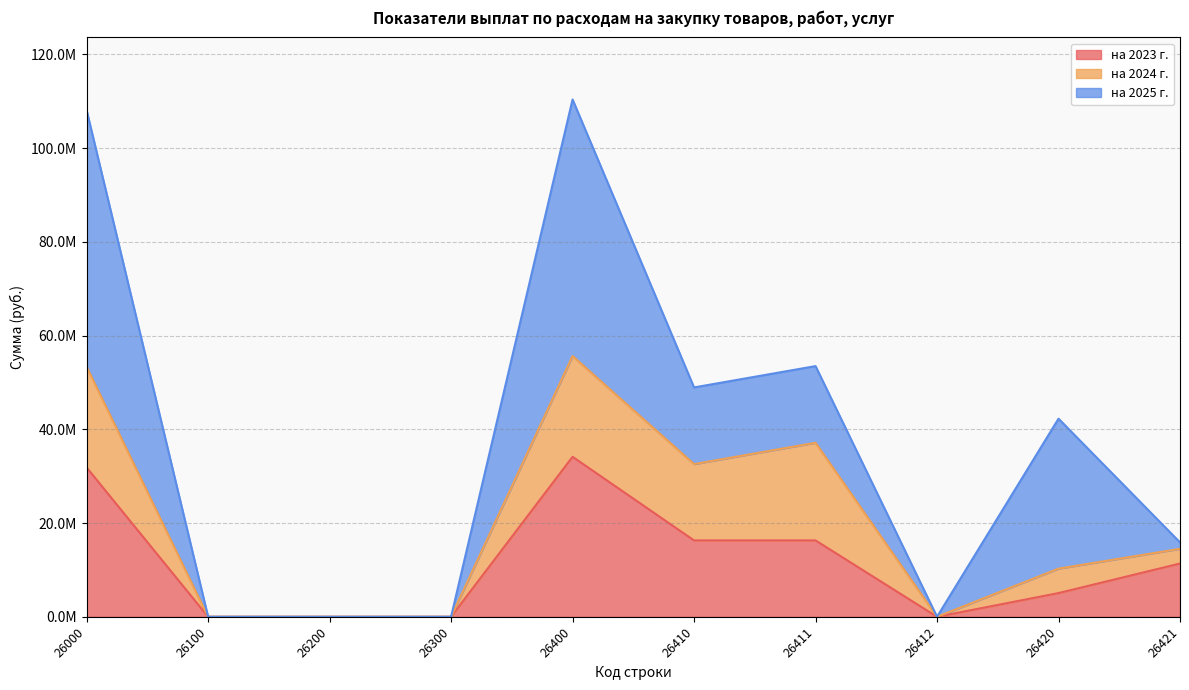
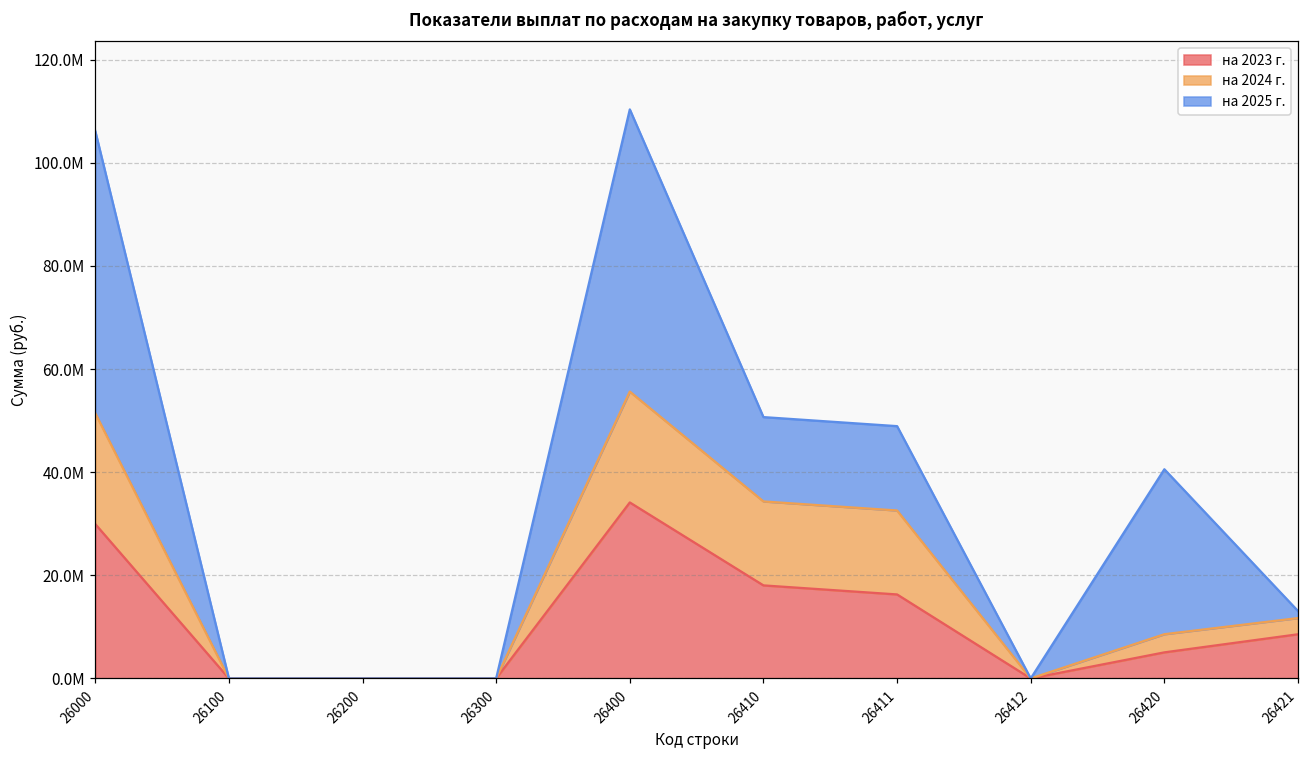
  {
    "на 2023 г.": {
-     "26000": 32000000,
+     "26000": 30000000,
      "26400": 34000000,
-     "26410": 16000000,
+     "26410": 18000000,
      "26411": 16000000,
      "26420": 5000000,
-     "26421": 11000000
+     "26421": 9000000
    },
    "на 2024 г.": {
      "26000": 21000000,
      "26400": 21000000,
      "26410": 16000000,
-     "26411": 21000000,
-     "26420": 5000000,
+     "26411": 16000000,
+     "26420": 4000000,
      "26421": 3000000
    },
    "на 2025 г.": {
      "26000": 55000000,
      "26400": 55000000,
      "26410": 16000000,
      "26411": 16000000,
      "26420": 32000000,
      "26421": 1000000
    }
  }
